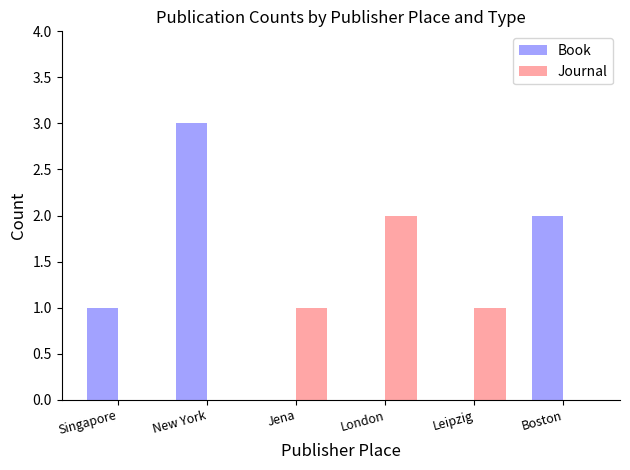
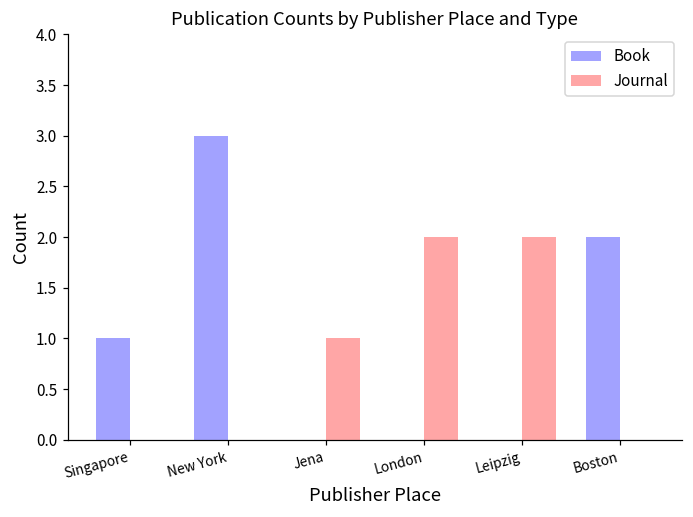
  {
    "Book": {
      "Singapore": 1,
      "New York": 3,
      "Jena": 0,
      "London": 0,
      "Leipzig": 0,
      "Boston": 2
    },
    "Journal": {
      "Singapore": 0,
      "New York": 0,
      "Jena": 1,
      "London": 2,
-     "Leipzig": 1,
+     "Leipzig": 2,
      "Boston": 0
    }
  }
